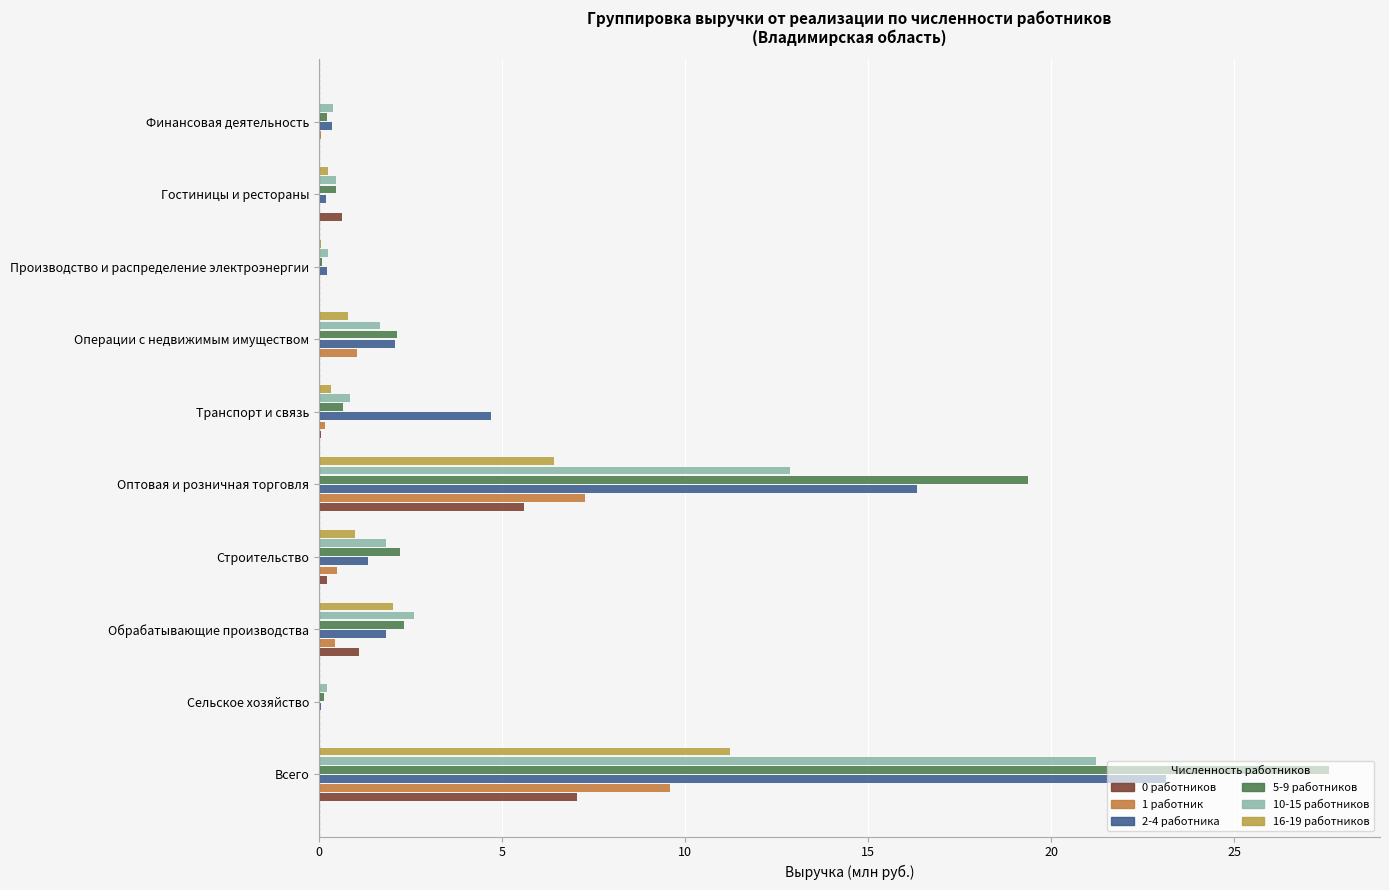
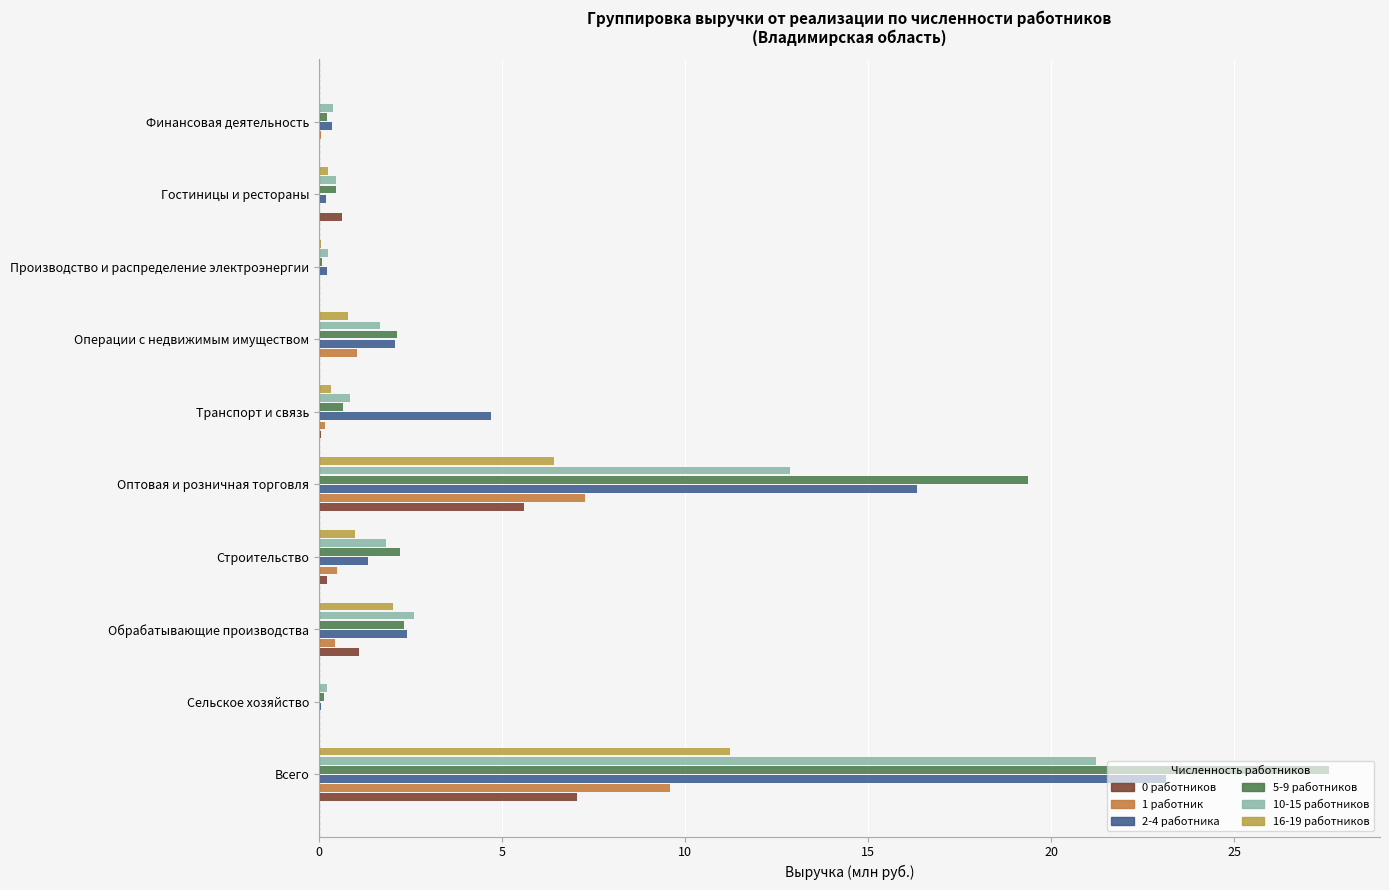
  {
    "0 работников": {
      "Гостиницы и рестораны": 0.6,
      "Производство и распределение электроэнергии": 0.0,
      "Оптовая и розничная торговля": 5.6,
      "Строительство": 0.2,
      "Обрабатывающие производства": 1.1,
      "Всего": 7.1
    },
    "2-4 работника": {
      "Финансовая деятельность": 0.4,
      "Гостиницы и рестораны": 0.2,
      "Производство и распределение электроэнергии": 0.2,
      "Операции с недвижимым имуществом": 2.1,
      "Транспорт и связь": 4.7,
      "Оптовая и розничная торговля": 16.3,
      "Строительство": 1.4,
-     "Обрабатывающие производства": 1.8
+     "Обрабатывающие производства": 2.4
    },
    "5-9 работников": {
      "Финансовая деятельность": 0.2,
      "Гостиницы и рестораны": 0.5,
      "Производство и распределение электроэнергии": 0.1,
      "Операции с недвижимым имуществом": 2.1,
      "Транспорт и связь": 0.7,
      "Оптовая и розничная торговля": 19.4,
      "Строительство": 2.2,
      "Обрабатывающие производства": 2.3,
      "Сельское хозяйство": 0.1
    },
    "10-15 работников": {
      "Финансовая деятельность": 0.4,
      "Гостиницы и рестораны": 0.5,
      "Производство и распределение электроэнергии": 0.2,
      "Операции с недвижимым имуществом": 1.7,
      "Транспорт и связь": 0.9,
      "Оптовая и розничная торговля": 12.9,
      "Строительство": 1.8,
      "Обрабатывающие производства": 2.6,
      "Сельское хозяйство": 0.2,
      "Всего": 21.2
    }
  }
